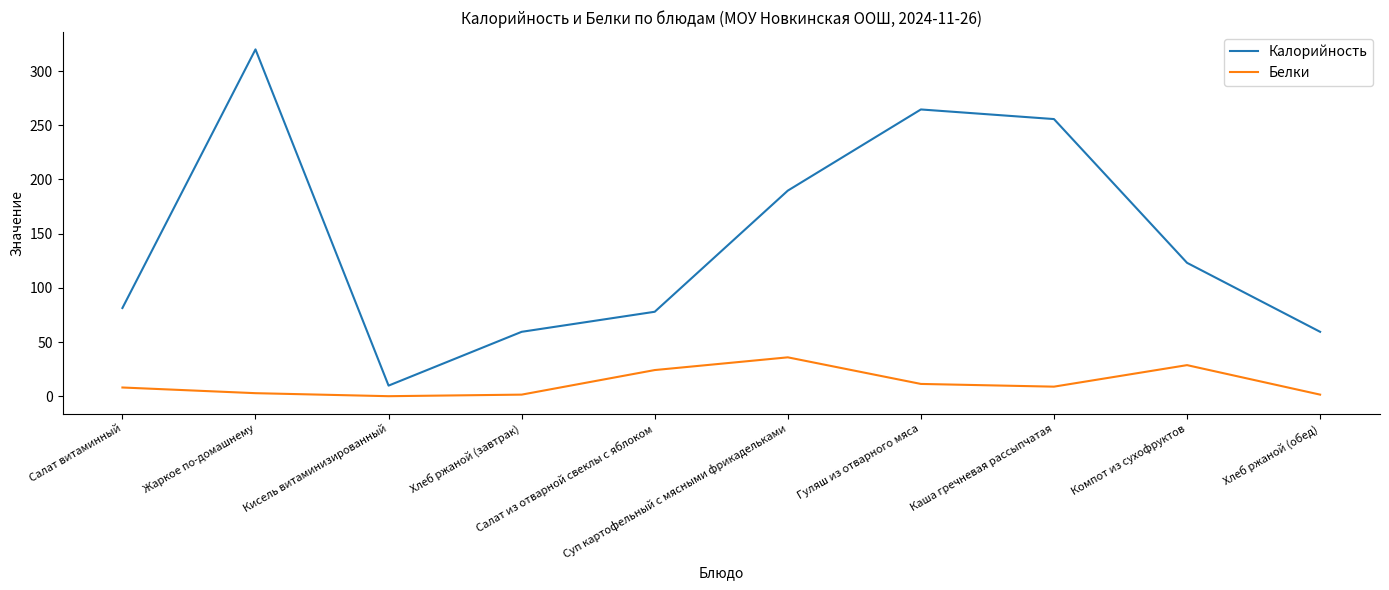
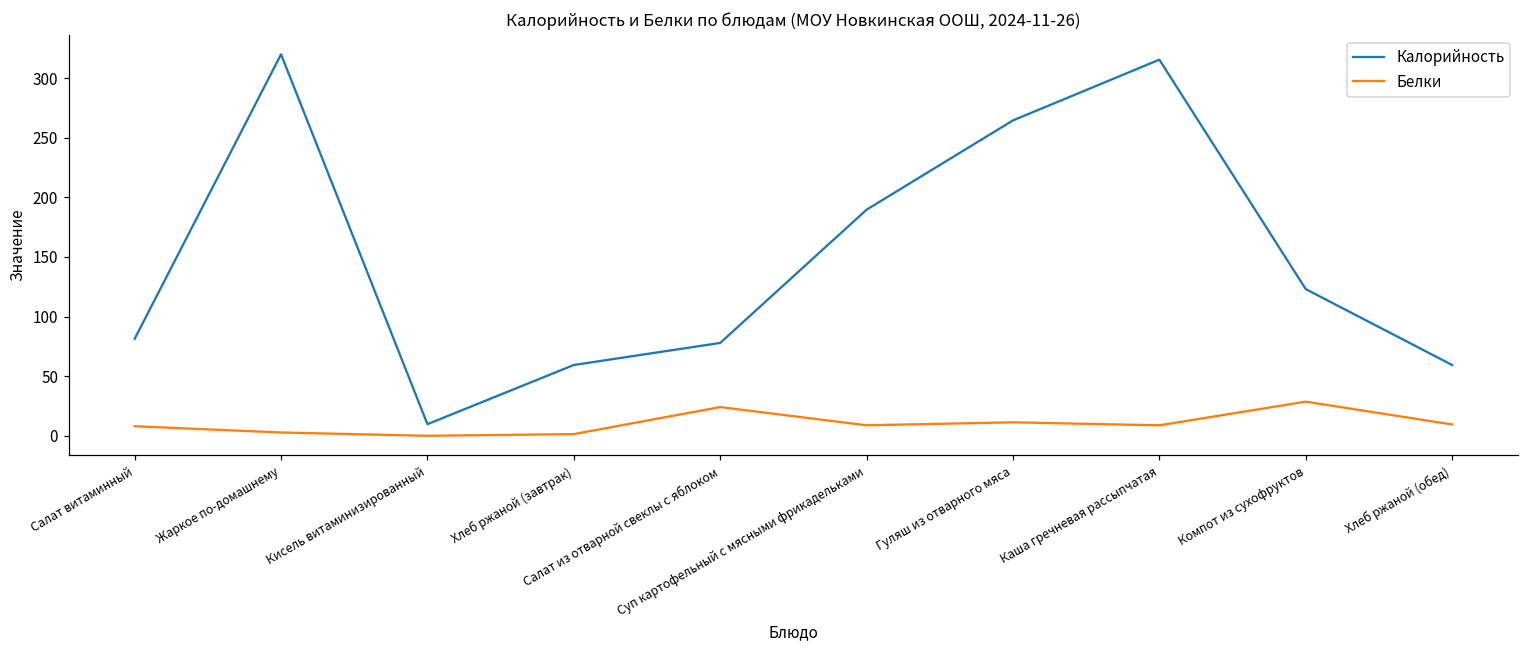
  {
    "Калорийность": {
      "Салат витаминный": 81,
      "Жаркое по-домашнему": 320,
      "Кисель витаминизированный": 10,
      "Хлеб ржаной (завтрак)": 59,
      "Салат из отварной свеклы с яблоком": 78,
      "Суп картофельный с мясными фрикадельками": 190,
      "Гуляш из отварного мяса": 265,
-     "Каша гречневая рассыпчатая": 256,
+     "Каша гречневая рассыпчатая": 316,
      "Компот из сухофруктов": 123,
      "Хлеб ржаной (обед)": 59
    },
    "Белки": {
      "Салат витаминный": 8,
      "Жаркое по-домашнему": 3,
      "Кисель витаминизированный": 0,
      "Хлеб ржаной (завтрак)": 1,
      "Салат из отварной свеклы с яблоком": 24,
-     "Суп картофельный с мясными фрикадельками": 36,
+     "Суп картофельный с мясными фрикадельками": 9,
      "Гуляш из отварного мяса": 11,
      "Каша гречневая рассыпчатая": 9,
      "Компот из сухофруктов": 29,
-     "Хлеб ржаной (обед)": 1
+     "Хлеб ржаной (обед)": 10
    }
  }
